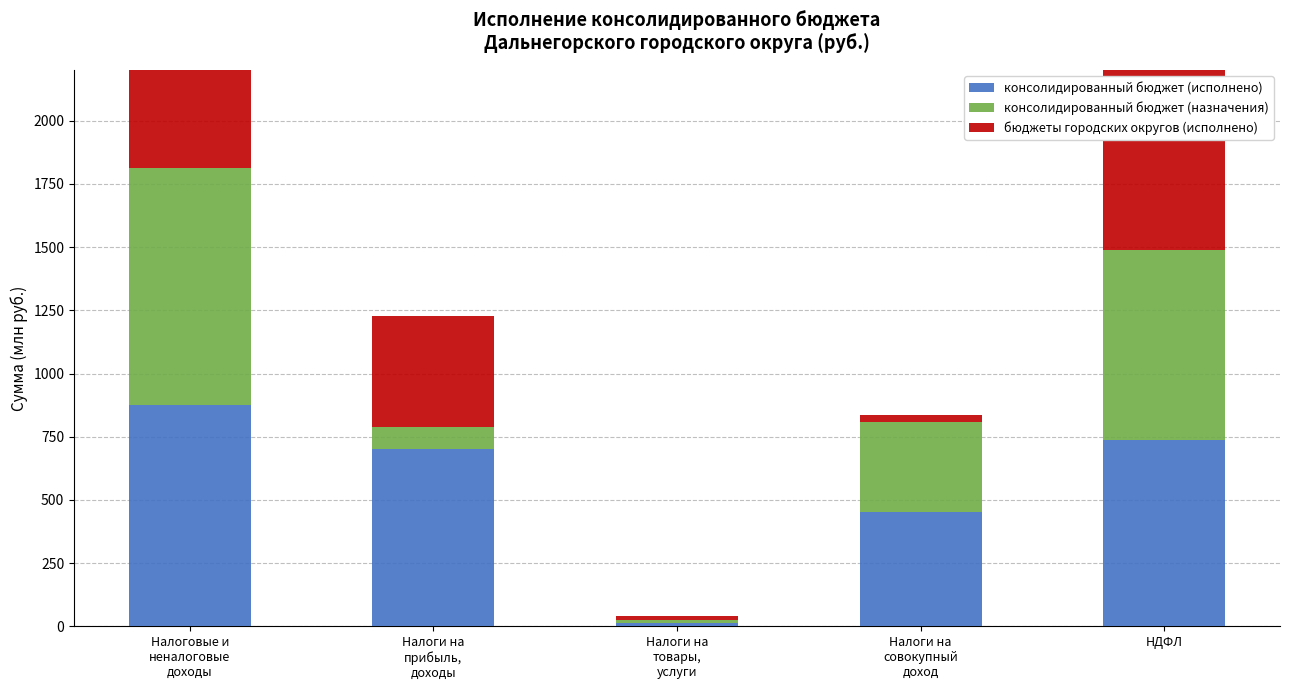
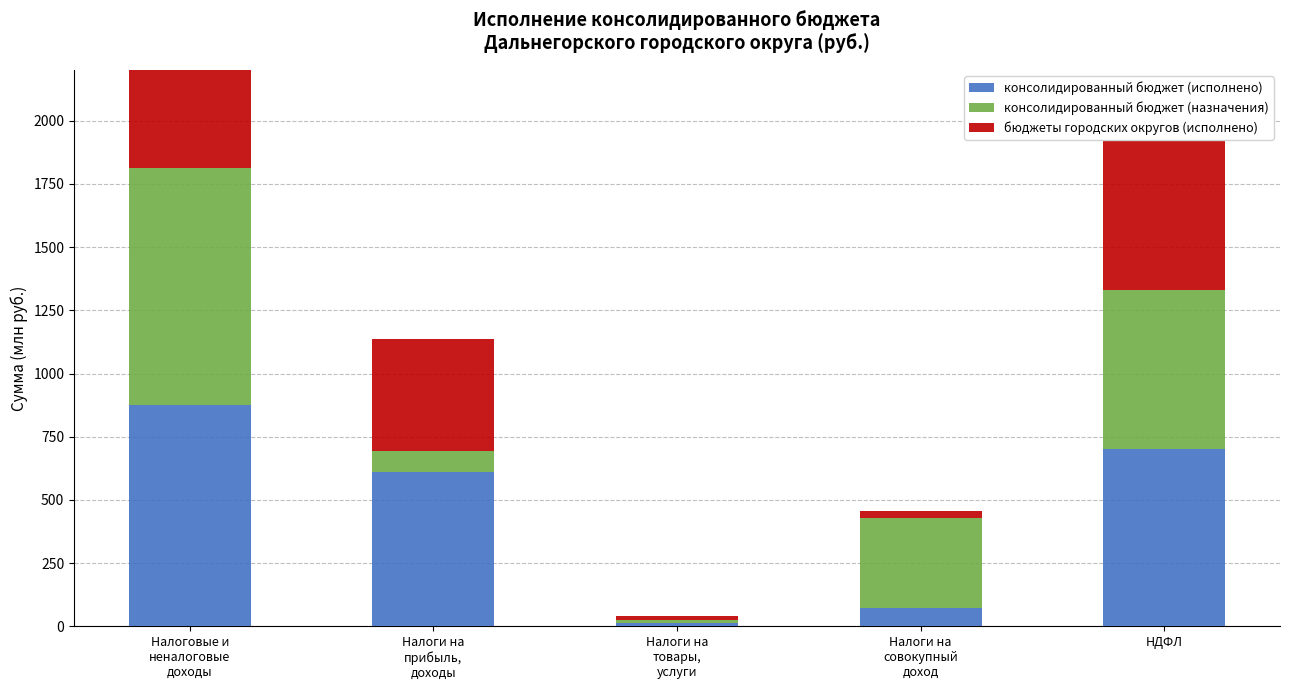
  {
    "консолидированный бюджет (исполнено)": {
      "Налоговые и неналоговые доходы": 870,
-     "Налоги на прибыль, доходы": 700,
+     "Налоги на прибыль, доходы": 610,
      "Налоги на товары, услуги": 10,
-     "Налоги на совокупный доход": 450,
-     "НДФЛ": 740
+     "Налоги на совокупный доход": 70,
+     "НДФЛ": 700
    },
    "консолидированный бюджет (назначения)": {
      "Налоговые и неналоговые доходы": 940,
      "Налоги на прибыль, доходы": 80,
      "Налоги на товары, услуги": 10,
      "Налоги на совокупный доход": 360,
-     "НДФЛ": 750
+     "НДФЛ": 630
    },
    "бюджеты городских округов (исполнено)": {
      "Налоги на прибыль, доходы": 440,
      "Налоги на товары, услуги": 10,
      "Налоги на совокупный доход": 30
    }
  }
